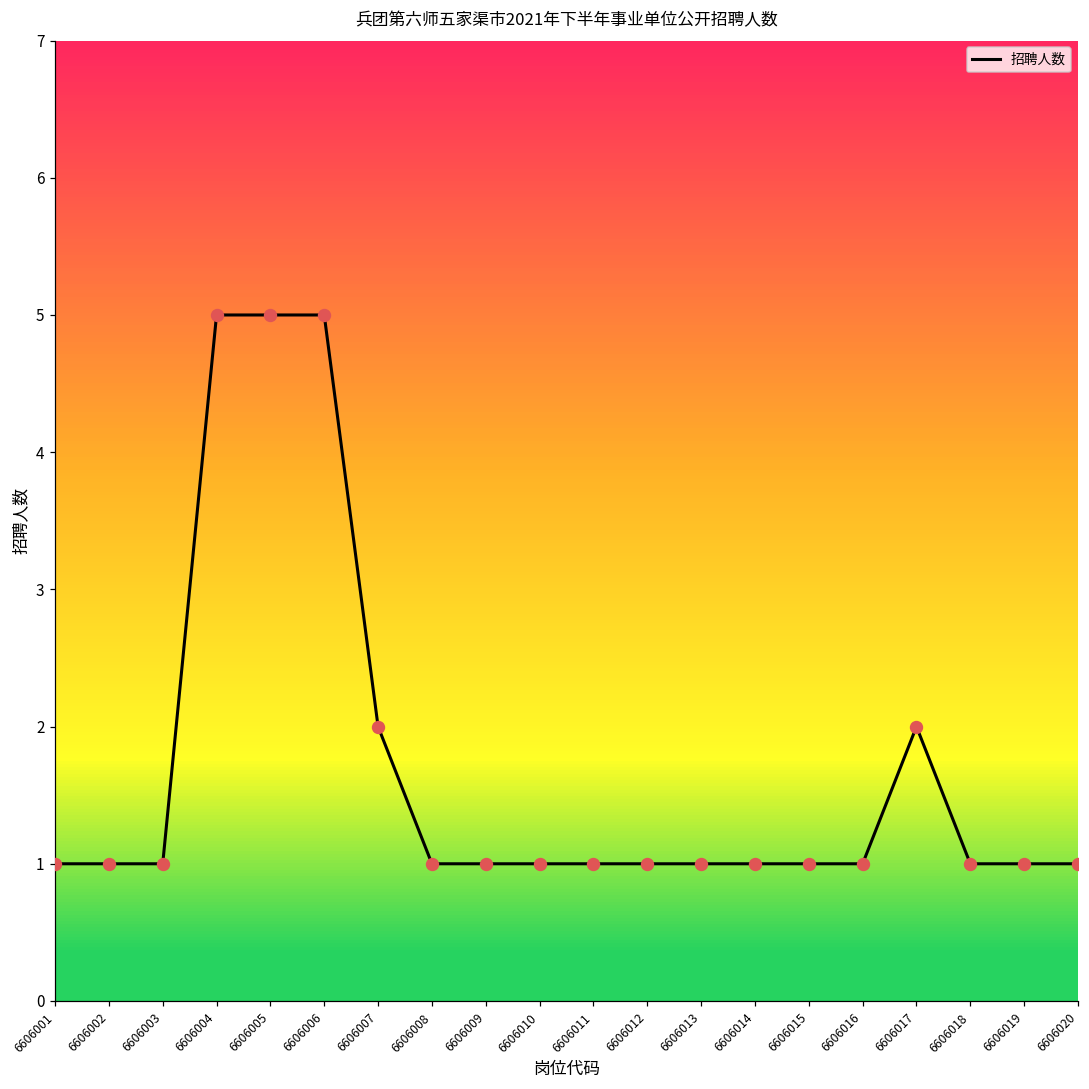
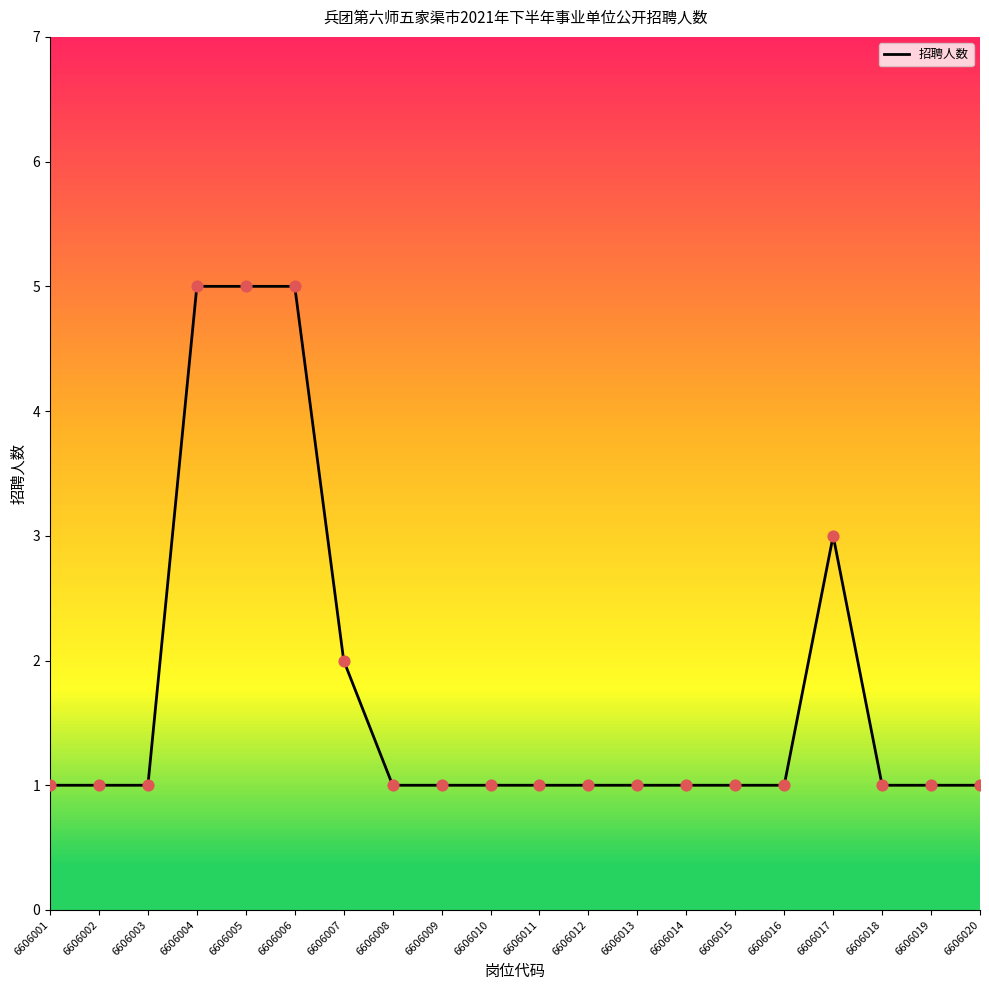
  {
    "6606001": 1,
    "6606002": 1,
    "6606003": 1,
    "6606004": 5,
    "6606005": 5,
    "6606006": 5,
    "6606007": 2,
    "6606008": 1,
    "6606009": 1,
    "6606010": 1,
    "6606011": 1,
    "6606012": 1,
    "6606013": 1,
    "6606014": 1,
    "6606015": 1,
    "6606016": 1,
-   "6606017": 2,
+   "6606017": 3,
    "6606018": 1,
    "6606019": 1,
    "6606020": 1
  }
